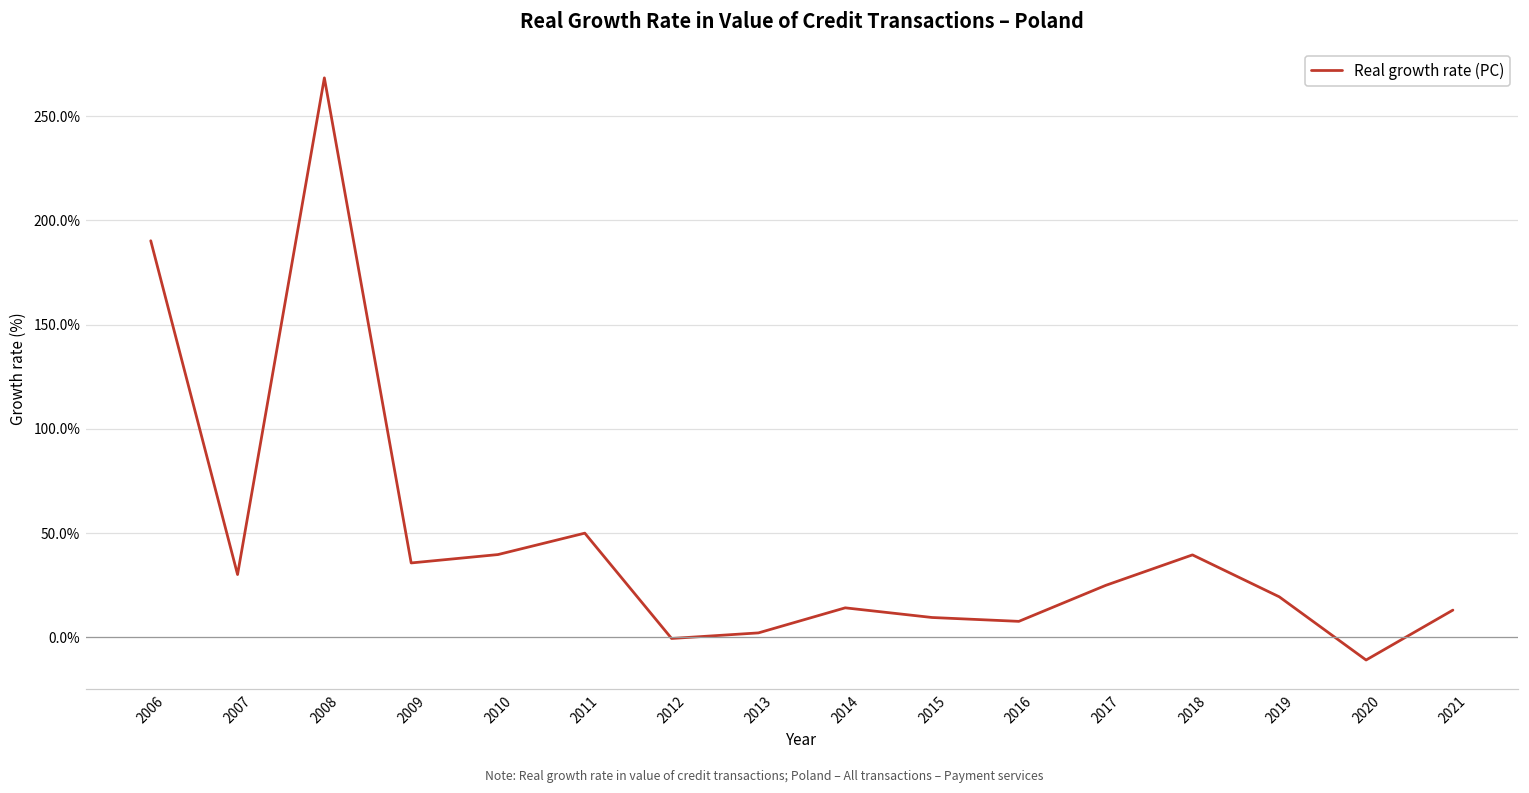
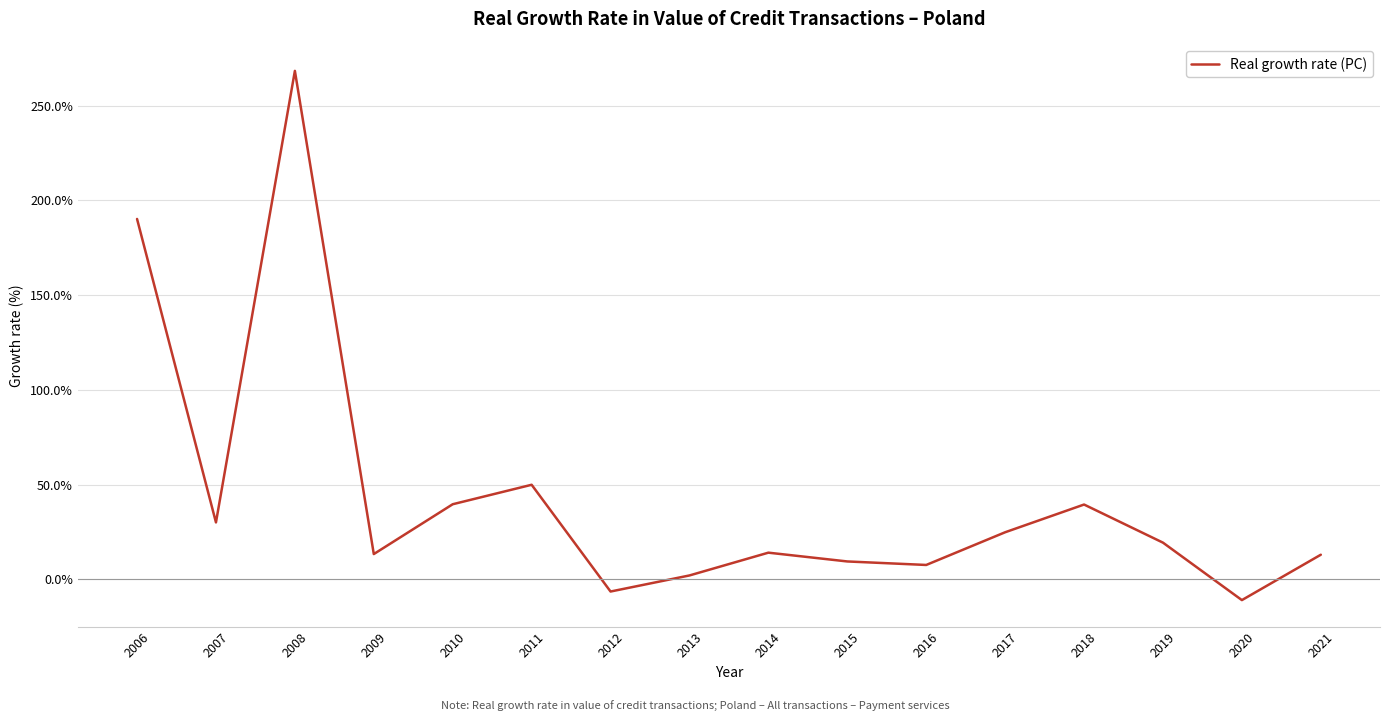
  {
    "2006": "190%",
    "2007": "30%",
    "2008": "268%",
-   "2009": "36%",
+   "2009": "13%",
    "2010": "40%",
    "2011": "50%",
-   "2012": "-1%",
+   "2012": "-6%",
    "2013": "2%",
    "2014": "14%",
    "2015": "9%",
    "2016": "8%",
    "2017": "25%",
    "2018": "39%",
    "2019": "19%",
    "2020": "-11%",
    "2021": "13%"
  }
